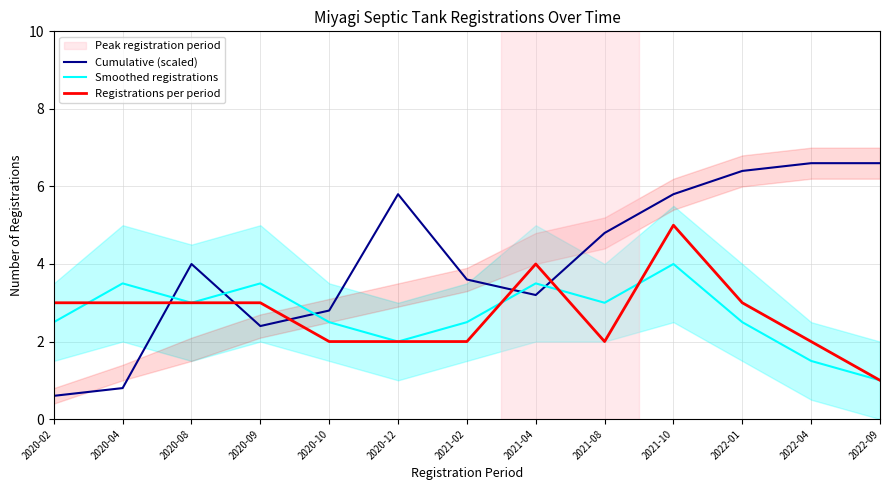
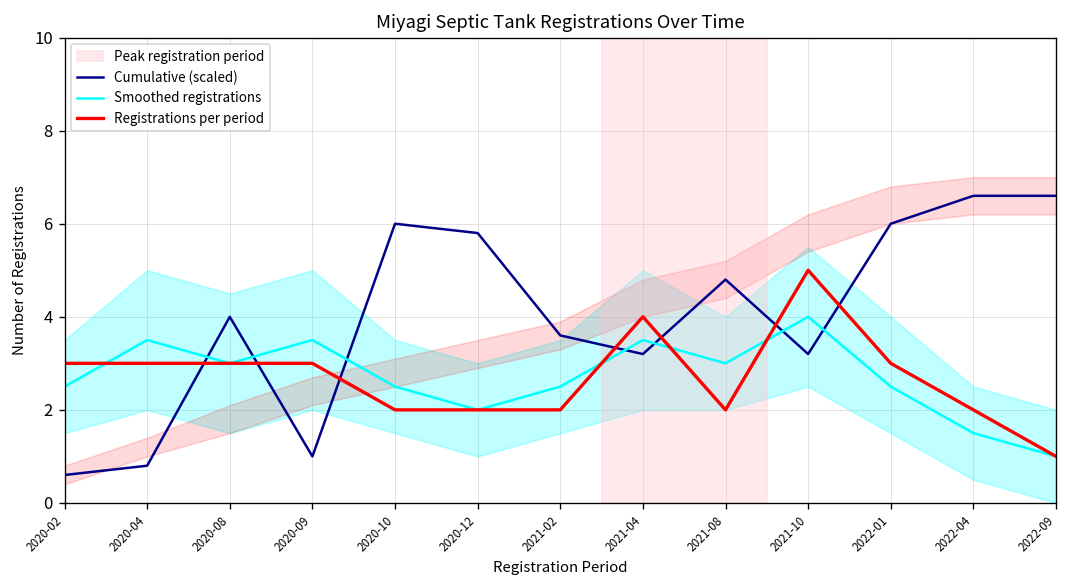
  {
    "Cumulative (scaled)": {
      "2020-02": 0.6,
      "2020-04": 0.8,
      "2020-08": 4.0,
-     "2020-09": 2.4,
-     "2020-10": 2.8,
+     "2020-09": 1.0,
+     "2020-10": 6.0,
      "2020-12": 5.8,
      "2021-02": 3.6,
      "2021-04": 3.2,
      "2021-08": 4.8,
-     "2021-10": 5.8,
-     "2022-01": 6.4,
+     "2021-10": 3.2,
+     "2022-01": 6.0,
      "2022-04": 6.6,
      "2022-09": 6.6
    }
  }
